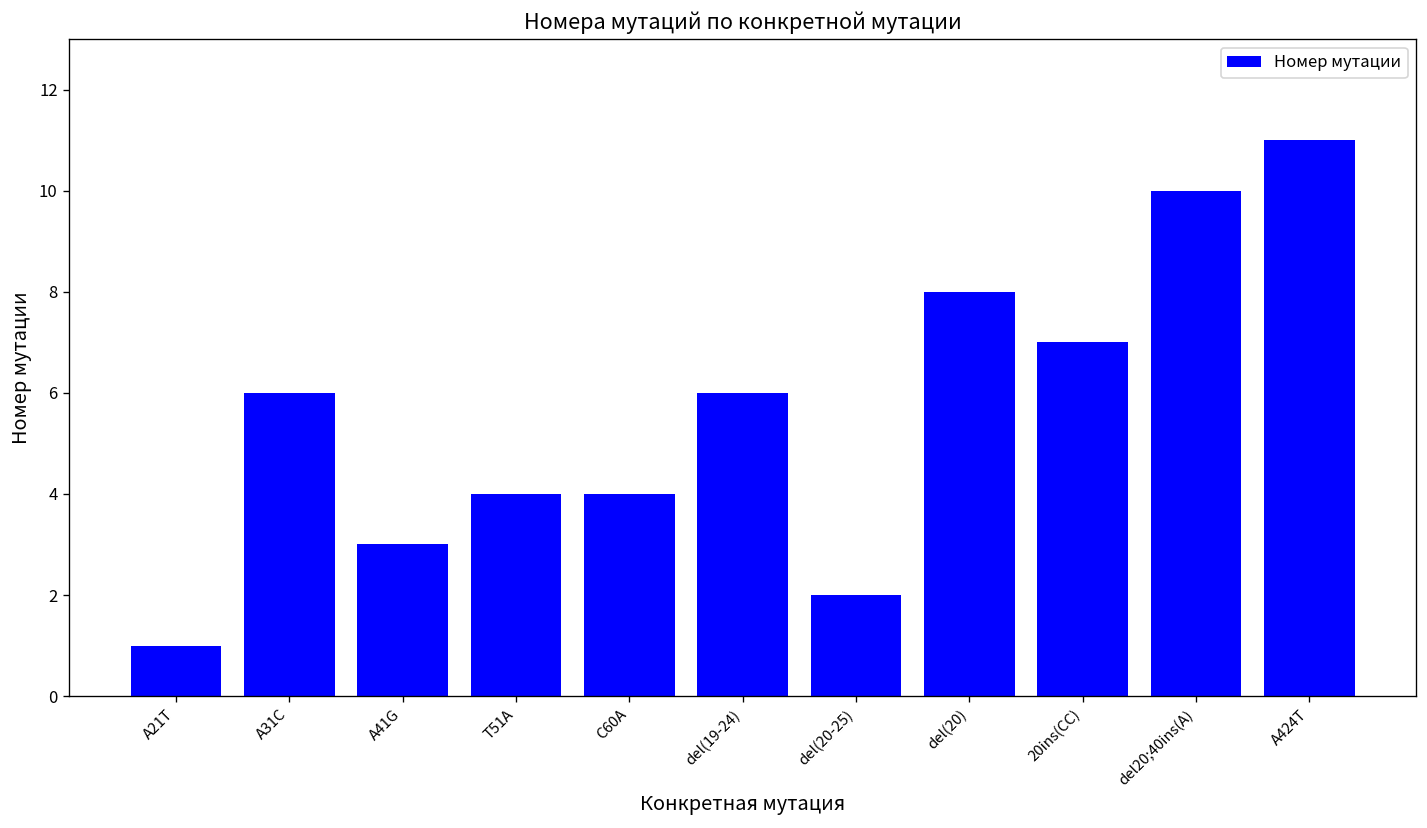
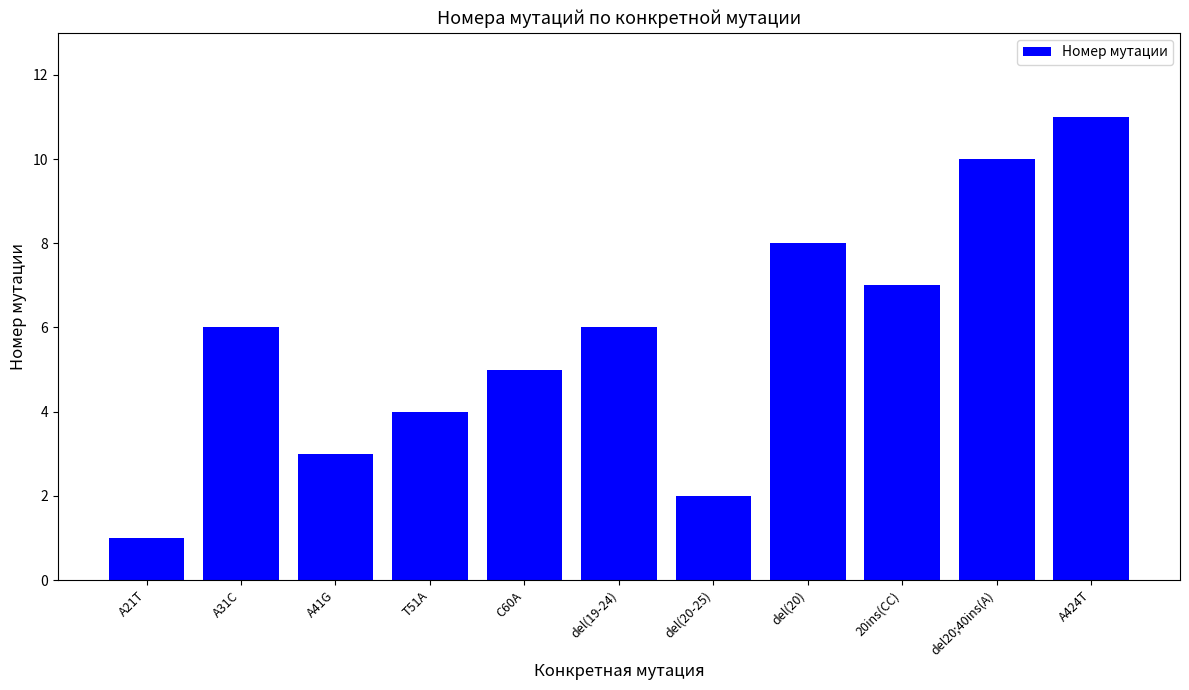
  {
    "A21T": 1,
    "A31C": 6,
    "A41G": 3,
    "T51A": 4,
-   "C60A": 4,
+   "C60A": 5,
    "del(19-24)": 6,
    "del(20-25)": 2,
    "del(20)": 8,
    "20ins(CC)": 7,
    "del20;40ins(A)": 10,
    "A424T": 11
  }
